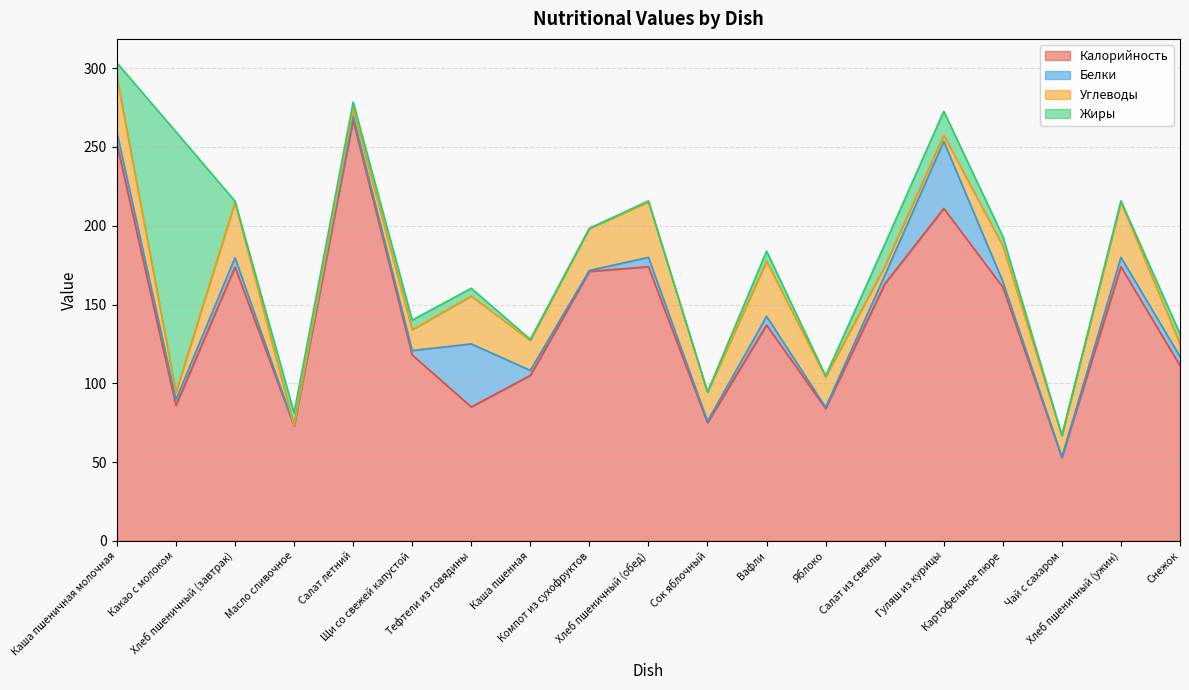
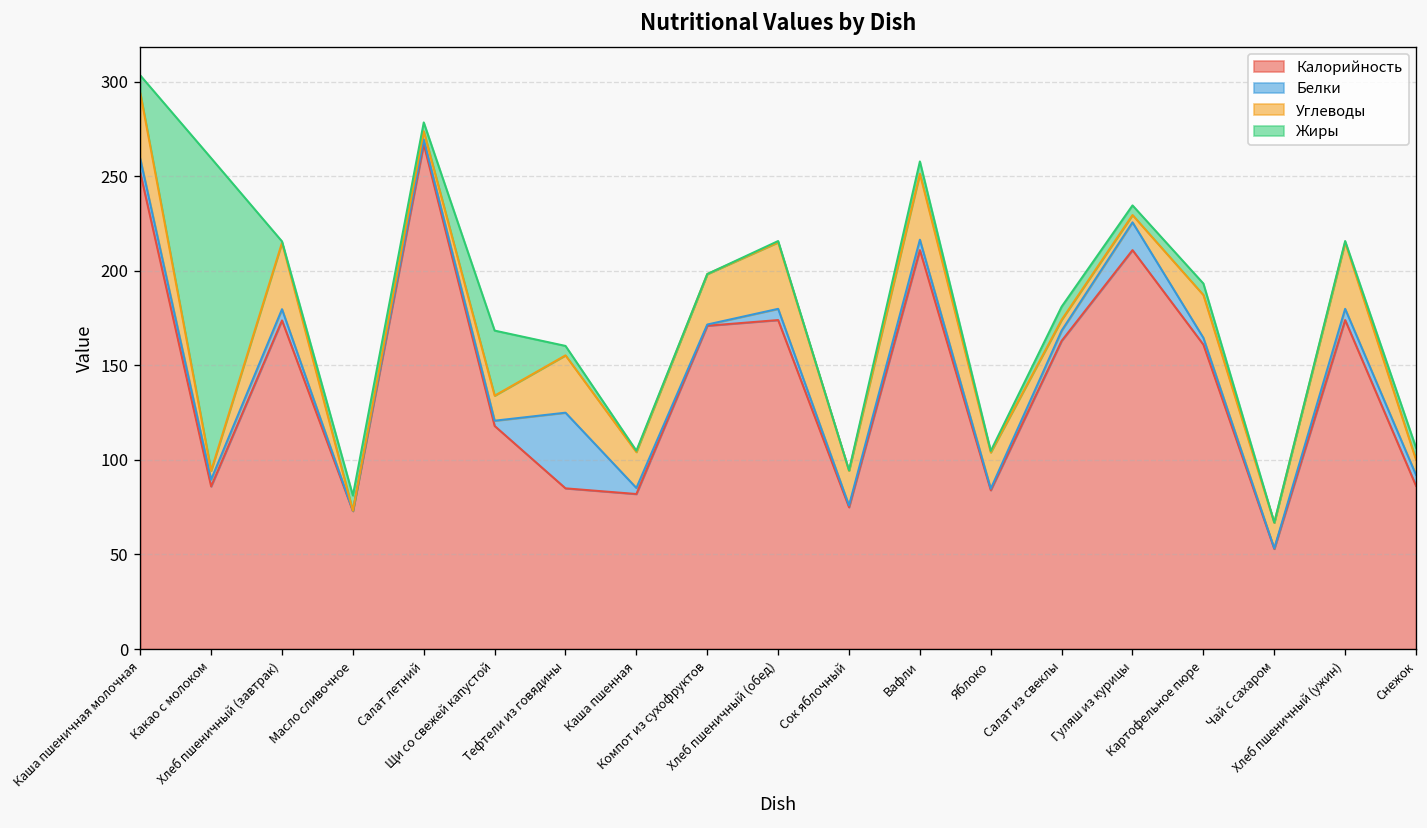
  {
    "Калорийность": {
      "Каша пшеничная молочная": 252,
      "Какао с молоком": 86,
      "Хлеб пшеничный (завтрак)": 174,
      "Салат летний": 267,
      "Щи со свежей капустой": 118,
      "Тефтели из говядины": 85,
-     "Каша пшенная": 105,
+     "Каша пшенная": 82,
      "Хлеб пшеничный (обед)": 174,
-     "Вафли": 137,
+     "Вафли": 211,
      "Салат из свеклы": 163,
      "Гуляш из курицы": 211,
      "Картофельное пюре": 161,
      "Хлеб пшеничный (ужин)": 174,
-     "Снежок": 111
+     "Снежок": 86
    },
    "Белки": {
      "Каша пшеничная молочная": 7,
      "Какао с молоком": 4,
      "Хлеб пшеничный (завтрак)": 6,
      "Салат летний": 3,
      "Щи со свежей капустой": 3,
      "Тефтели из говядины": 40,
      "Каша пшенная": 3,
      "Хлеб пшеничный (обед)": 6,
      "Вафли": 6,
      "Салат из свеклы": 5,
-     "Гуляш из курицы": 43,
+     "Гуляш из курицы": 15,
      "Картофельное пюре": 4,
      "Хлеб пшеничный (ужин)": 6,
      "Снежок": 6
    },
    "Углеводы": {
      "Каша пшеничная молочная": 35,
      "Какао с молоком": 5,
      "Салат летний": 4,
      "Щи со свежей капустой": 13,
      "Тефтели из говядины": 30,
      "Вафли": 35,
      "Салат из свеклы": 6,
      "Гуляш из курицы": 4,
      "Картофельное пюре": 23,
      "Снежок": 8
    },
    "Жиры": {
      "Каша пшеничная молочная": 9,
      "Какао с молоком": 165,
      "Масло сливочное": 8,
      "Салат летний": 5,
-     "Щи со свежей капустой": 6,
+     "Щи со свежей капустой": 34,
      "Тефтели из говядины": 5,
      "Вафли": 6,
-     "Салат из свеклы": 14,
-     "Гуляш из курицы": 15,
+     "Салат из свеклы": 7,
+     "Гуляш из курицы": 5,
      "Картофельное пюре": 6,
      "Снежок": 6
    }
  }
